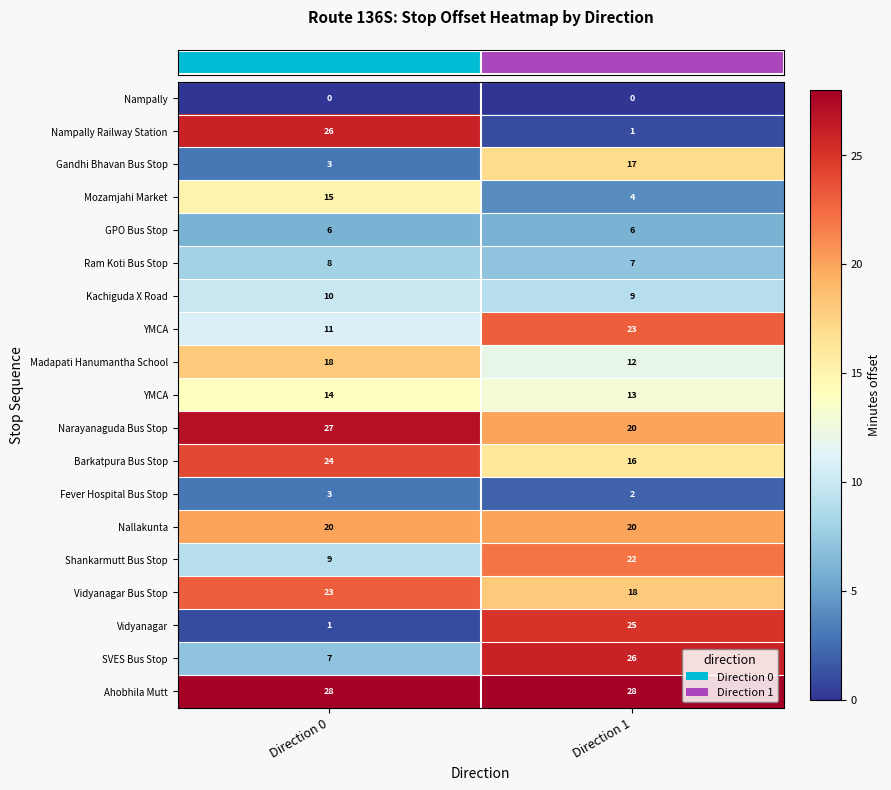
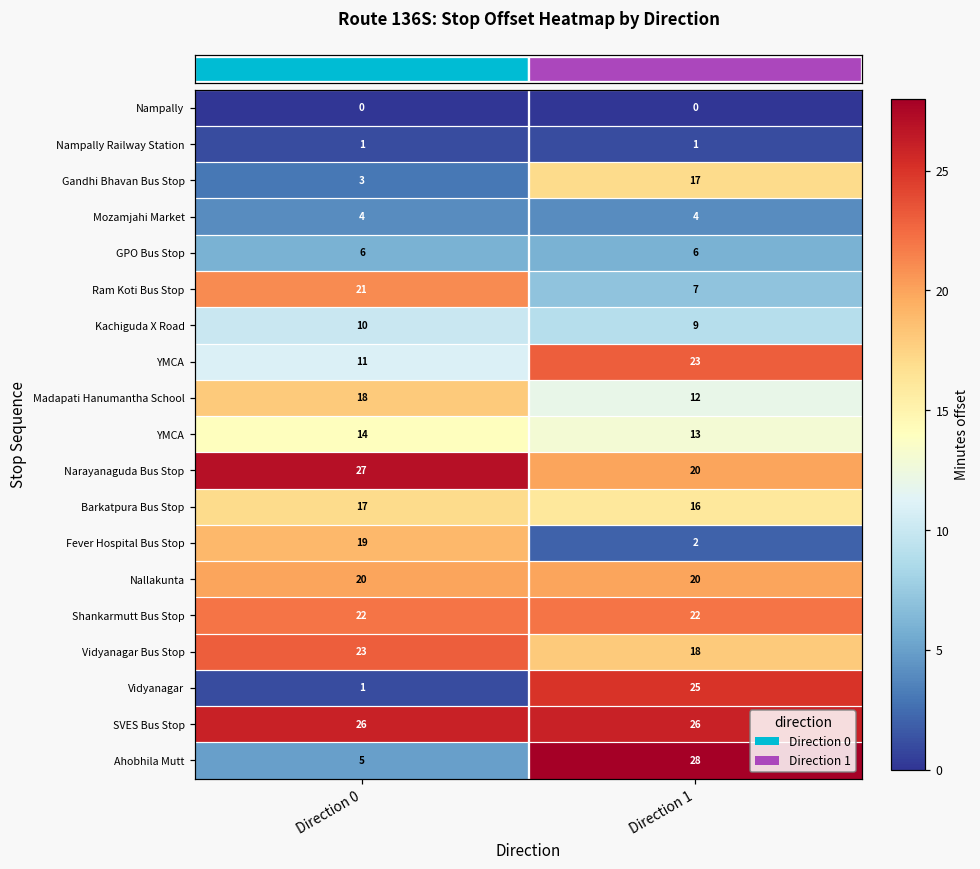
  {
    "Nampally": {
      "Direction 0": 0,
      "Direction 1": 0
    },
    "Nampally Railway Station": {
-     "Direction 0": 26,
+     "Direction 0": 1,
      "Direction 1": 1
    },
    "Gandhi Bhavan Bus Stop": {
      "Direction 0": 3,
      "Direction 1": 17
    },
    "Mozamjahi Market": {
-     "Direction 0": 15,
+     "Direction 0": 4,
      "Direction 1": 4
    },
    "GPO Bus Stop": {
      "Direction 0": 6,
      "Direction 1": 6
    },
    "Ram Koti Bus Stop": {
-     "Direction 0": 8,
+     "Direction 0": 21,
      "Direction 1": 7
    },
    "Kachiguda X Road": {
      "Direction 0": 10,
      "Direction 1": 9
    },
    "Madapati Hanumantha School": {
      "Direction 0": 18,
      "Direction 1": 12
    },
    "Narayanaguda Bus Stop": {
      "Direction 0": 27,
      "Direction 1": 20
    },
    "Barkatpura Bus Stop": {
-     "Direction 0": 24,
+     "Direction 0": 17,
      "Direction 1": 16
    },
    "Fever Hospital Bus Stop": {
-     "Direction 0": 3,
+     "Direction 0": 19,
      "Direction 1": 2
    },
    "Nallakunta": {
      "Direction 0": 20,
      "Direction 1": 20
    },
    "Shankarmutt Bus Stop": {
-     "Direction 0": 9,
+     "Direction 0": 22,
      "Direction 1": 22
    },
    "Vidyanagar Bus Stop": {
      "Direction 0": 23,
      "Direction 1": 18
    },
    "Vidyanagar": {
      "Direction 0": 1,
      "Direction 1": 25
    },
    "SVES Bus Stop": {
-     "Direction 0": 7,
+     "Direction 0": 26,
      "Direction 1": 26
    },
    "Ahobhila Mutt": {
-     "Direction 0": 28,
+     "Direction 0": 5,
      "Direction 1": 28
    }
  }
